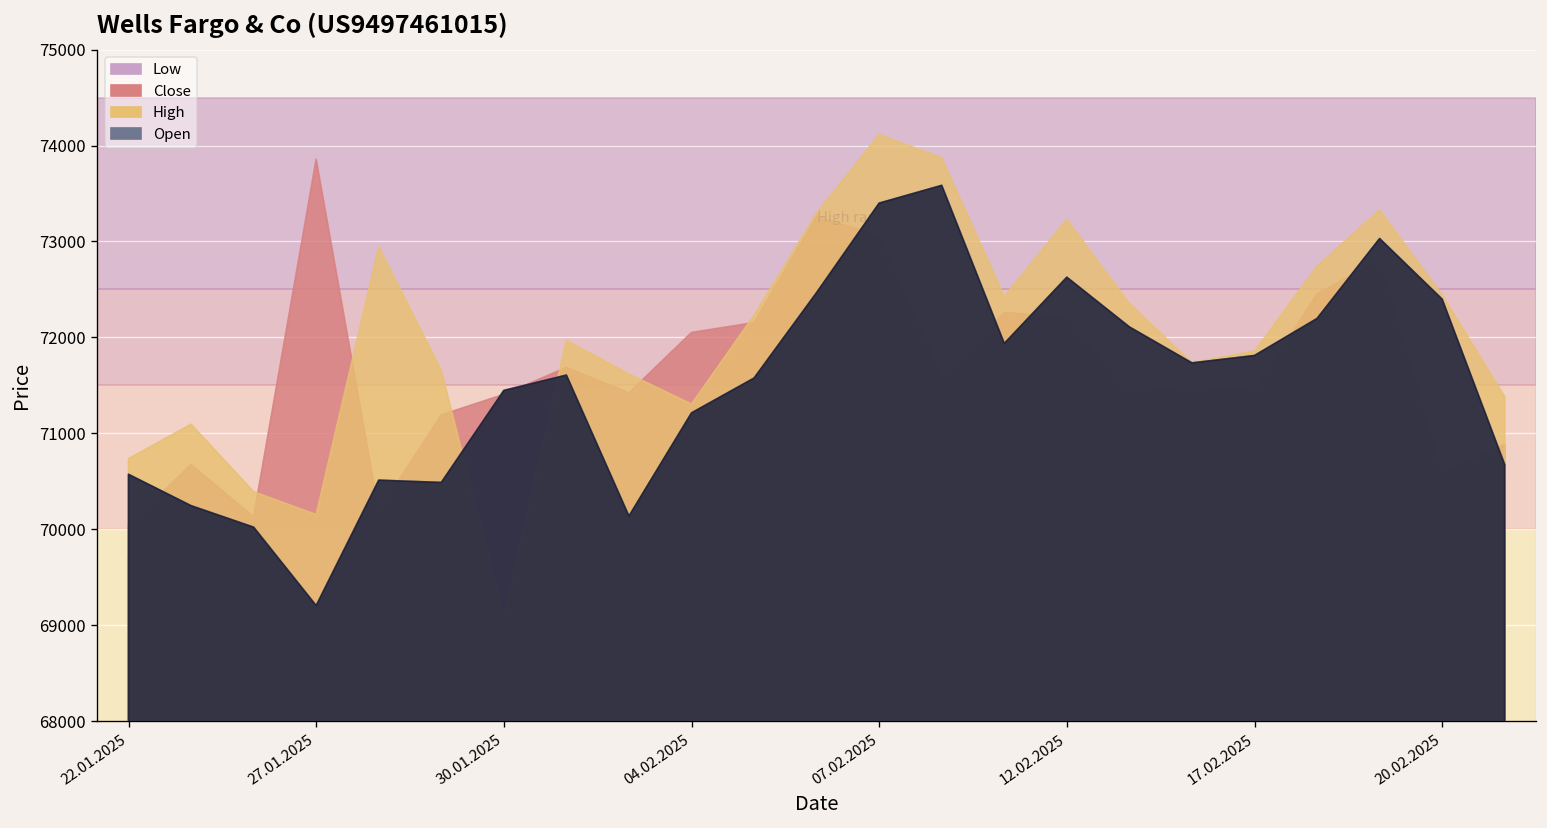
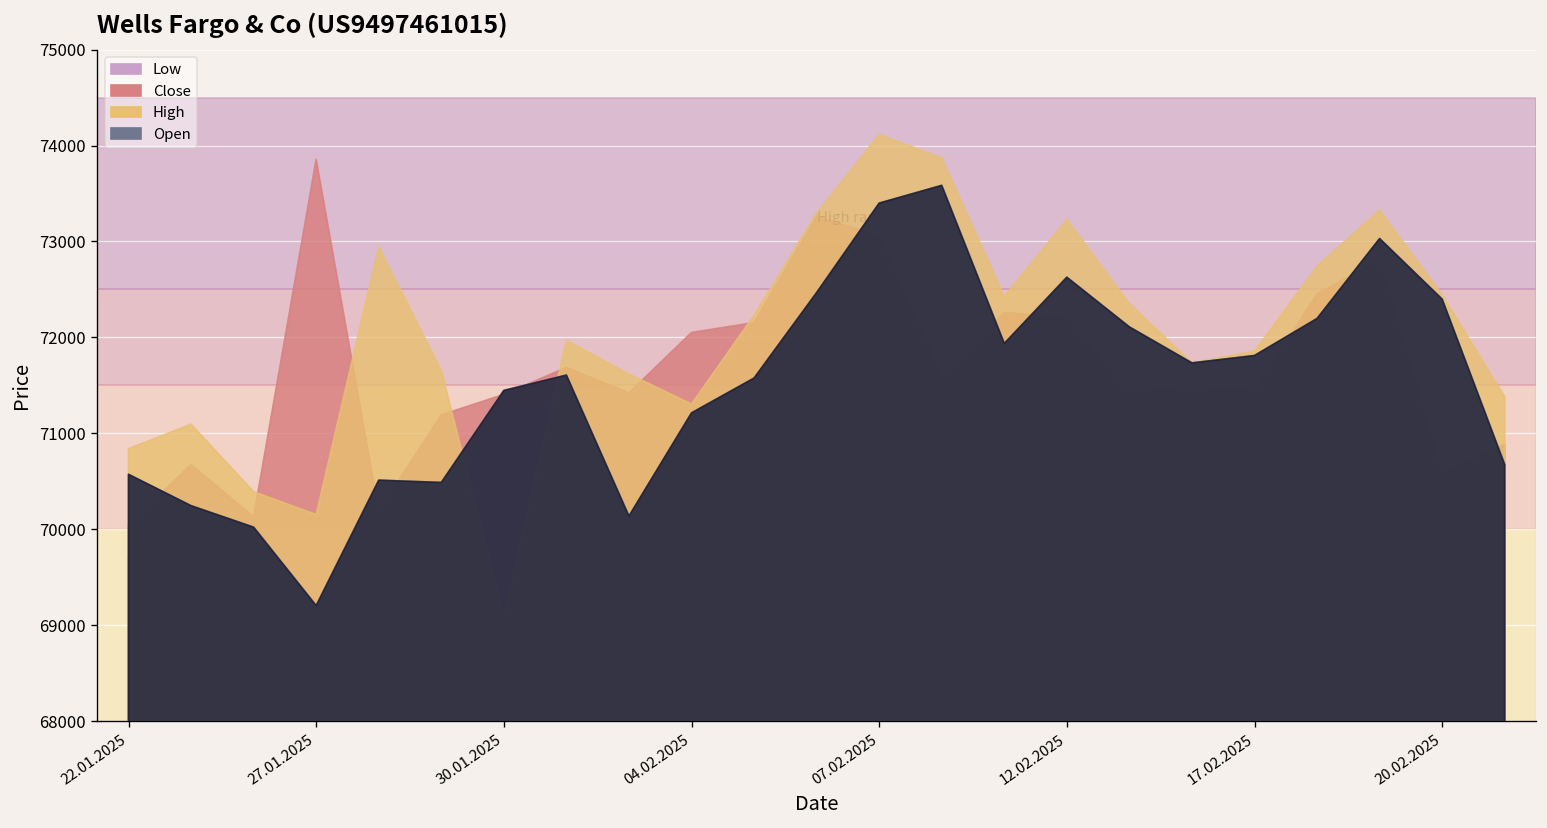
  {
    "Low": {
      "22.01.2025": 69700,
      "27.01.2025": 68700,
      "30.01.2025": 71300,
      "04.02.2025": 70800,
      "07.02.2025": 71800,
      "12.02.2025": 71800,
      "20.02.2025": 70200
    },
    "Close": {
      "22.01.2025": 70000,
      "27.01.2025": 73900,
      "30.01.2025": 71400,
      "04.02.2025": 72100,
      "07.02.2025": 73100,
      "12.02.2025": 72200,
      "20.02.2025": 70600
    },
    "High": {
-     "22.01.2025": 70700,
+     "22.01.2025": 70800,
      "27.01.2025": 70200,
      "30.01.2025": 69100,
      "04.02.2025": 71300,
      "07.02.2025": 74100,
      "12.02.2025": 73200,
      "17.02.2025": 71900,
      "20.02.2025": 72400
    }
  }
